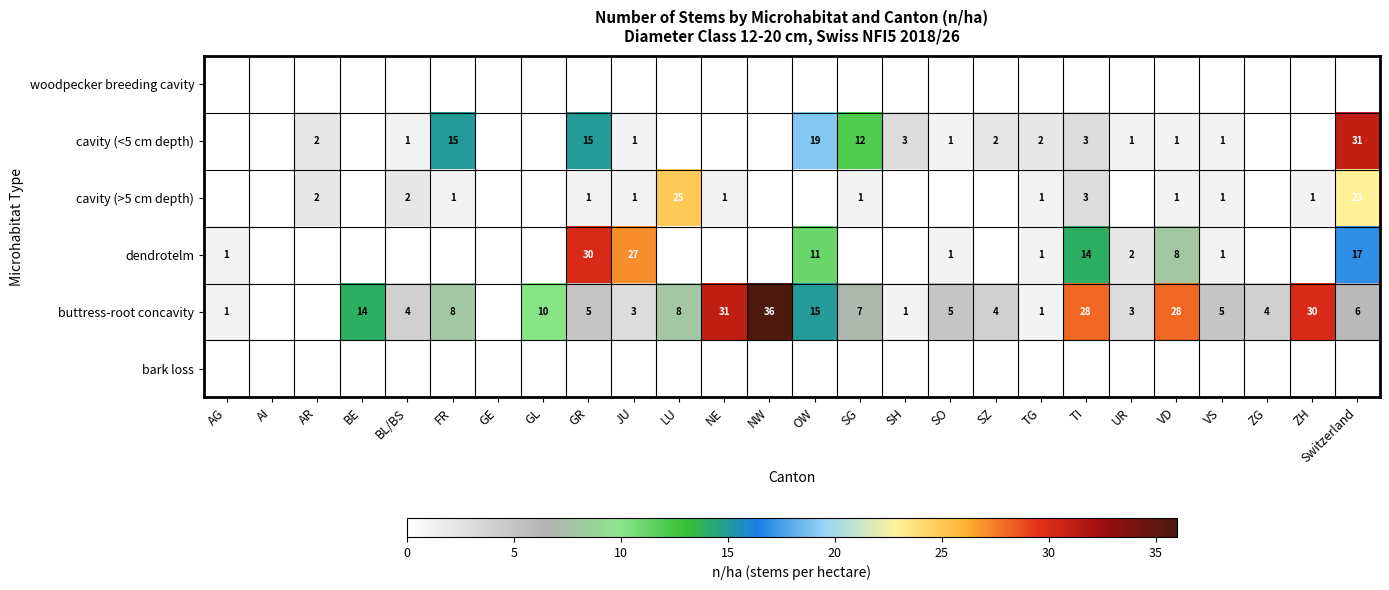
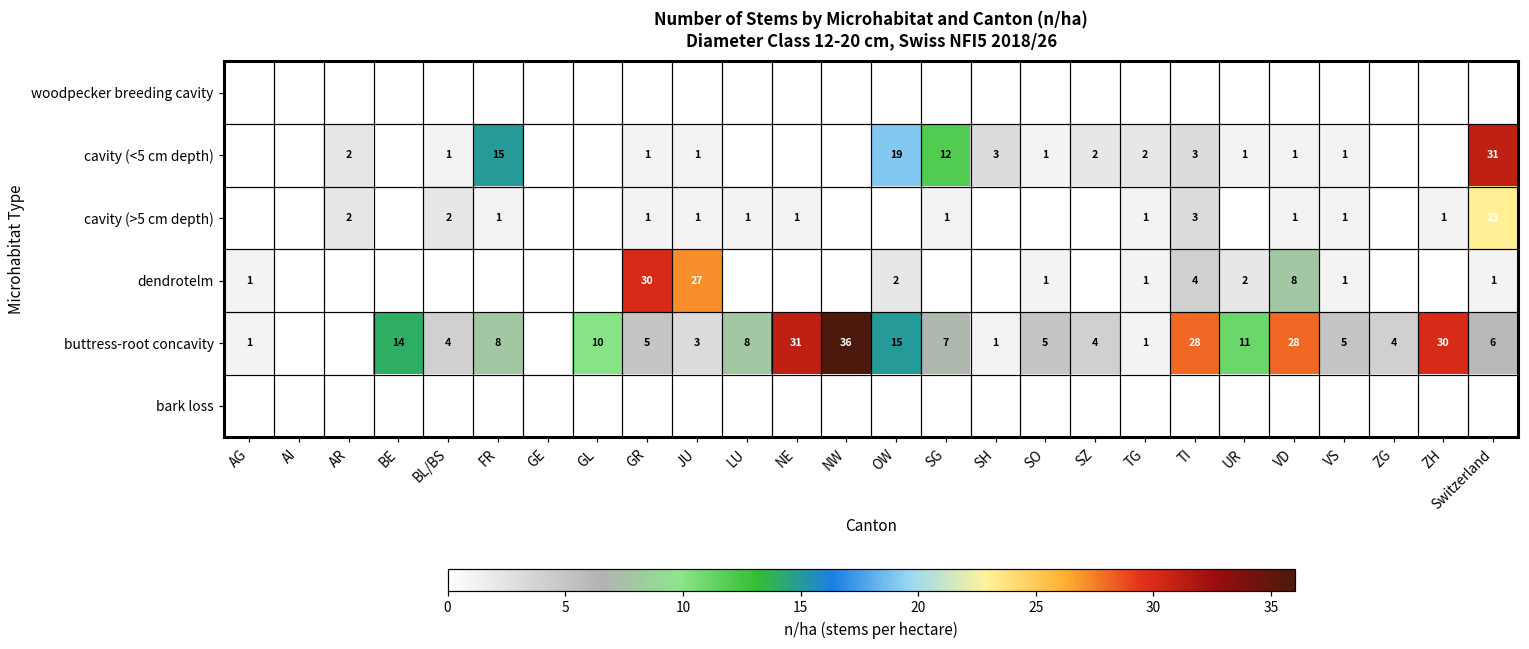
  {
    "cavity (<5 cm depth)": {
      "AR": 2,
      "BL/BS": 1,
      "FR": 15,
-     "GR": 15,
+     "GR": 1,
      "JU": 1,
      "OW": 19,
      "SG": 12,
      "SH": 3,
      "SO": 1,
      "SZ": 2,
      "TG": 2,
      "TI": 3,
      "UR": 1,
      "VD": 1,
      "VS": 1,
      "Switzerland": 31
    },
    "cavity (>5 cm depth)": {
      "AR": 2,
      "BL/BS": 2,
      "FR": 1,
      "GR": 1,
      "JU": 1,
-     "LU": 25,
+     "LU": 1,
      "NE": 1,
      "SG": 1,
      "TG": 1,
      "TI": 3,
      "VD": 1,
      "VS": 1,
      "ZH": 1,
      "Switzerland": 23
    },
    "dendrotelm": {
      "AG": 1,
      "GR": 30,
      "JU": 27,
-     "OW": 11,
+     "OW": 2,
      "SO": 1,
      "TG": 1,
-     "TI": 14,
+     "TI": 4,
      "UR": 2,
      "VD": 8,
      "VS": 1,
-     "Switzerland": 17
+     "Switzerland": 1
    },
    "buttress-root concavity": {
      "AG": 1,
      "BE": 14,
      "BL/BS": 4,
      "FR": 8,
      "GL": 10,
      "GR": 5,
      "JU": 3,
      "LU": 8,
      "NE": 31,
      "NW": 36,
      "OW": 15,
      "SG": 7,
      "SH": 1,
      "SO": 5,
      "SZ": 4,
      "TG": 1,
      "TI": 28,
-     "UR": 3,
+     "UR": 11,
      "VD": 28,
      "VS": 5,
      "ZG": 4,
      "ZH": 30,
      "Switzerland": 6
    }
  }
